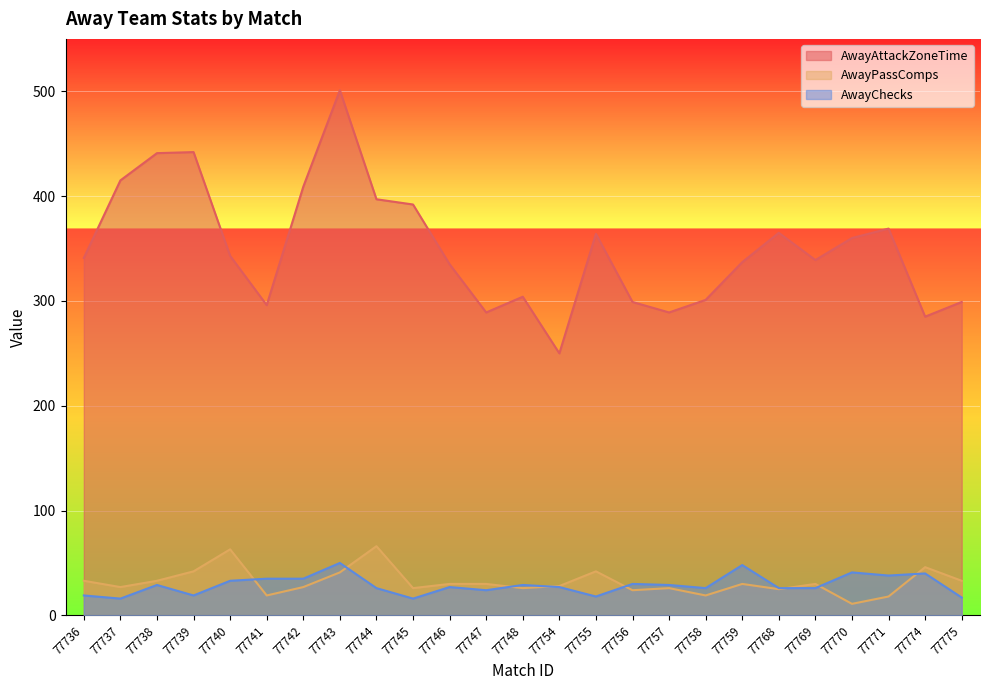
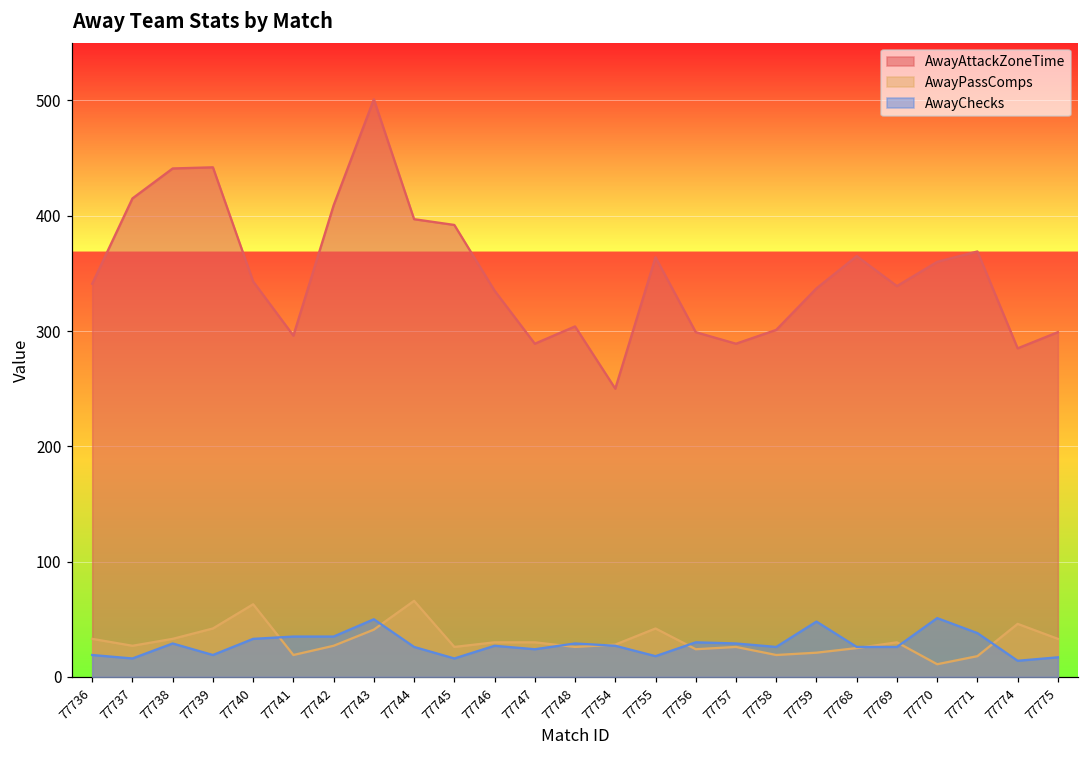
  {
    "AwayAttackZoneTime": {
      "77736": 341,
      "77737": 415,
      "77738": 441,
      "77739": 442,
      "77740": 343,
      "77741": 296,
      "77742": 409,
      "77743": 501,
      "77744": 397,
      "77745": 392,
      "77746": 335,
      "77747": 289,
      "77748": 304,
      "77754": 250,
      "77755": 364,
      "77756": 299,
      "77757": 289,
      "77758": 301,
      "77759": 337,
      "77768": 365,
      "77769": 339,
      "77770": 360,
      "77771": 369,
      "77774": 285,
      "77775": 299
    },
    "AwayPassComps": {
      "77736": 33,
      "77737": 27,
      "77738": 33,
      "77739": 42,
      "77740": 63,
      "77741": 19,
      "77742": 27,
      "77743": 41,
      "77744": 66,
      "77745": 26,
      "77746": 30,
      "77747": 30,
      "77748": 26,
      "77755": 42,
      "77756": 24,
      "77757": 26,
      "77758": 19,
-     "77759": 30,
+     "77759": 21,
      "77769": 30,
      "77770": 11,
      "77771": 18,
      "77774": 46,
      "77775": 33
    },
    "AwayChecks": {
      "77736": 19,
      "77737": 16,
      "77738": 29,
      "77739": 19,
      "77740": 33,
      "77741": 35,
      "77742": 35,
      "77743": 50,
      "77744": 26,
      "77745": 16,
      "77746": 27,
      "77747": 24,
      "77748": 29,
      "77755": 18,
      "77756": 30,
      "77757": 29,
      "77758": 26,
      "77759": 48,
      "77769": 26,
-     "77770": 41,
+     "77770": 51,
      "77771": 38,
-     "77774": 40,
+     "77774": 14,
      "77775": 17
    }
  }
